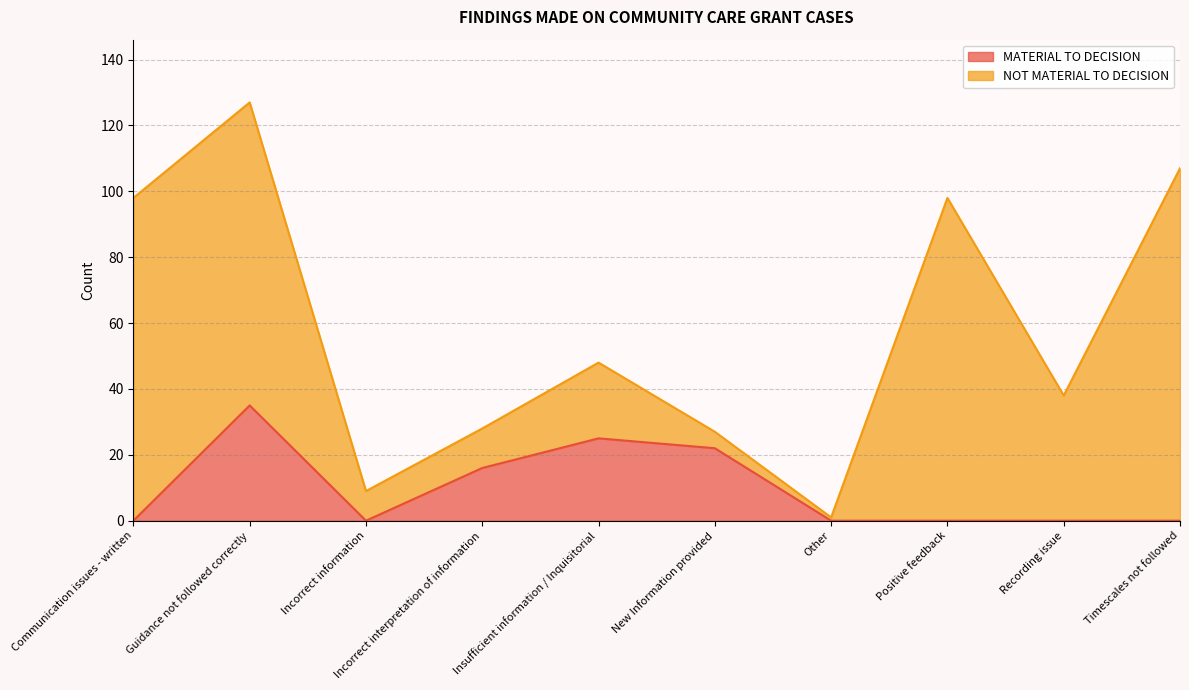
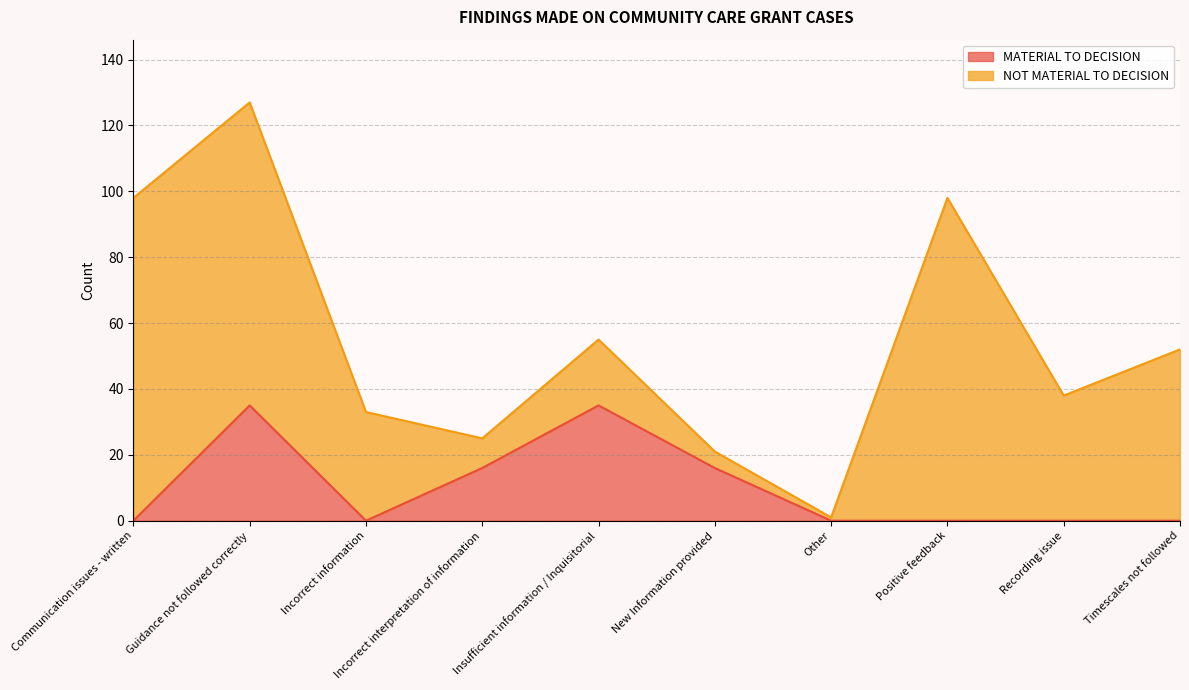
  {
    "MATERIAL TO DECISION": {
      "Communication issues - written": 0,
      "Guidance not followed correctly": 35,
      "Incorrect information": 0,
      "Incorrect interpretation of information": 16,
-     "Insufficient information / Inquisitorial": 25,
-     "New Information provided": 22,
+     "Insufficient information / Inquisitorial": 35,
+     "New Information provided": 16,
      "Other": 0,
      "Positive feedback": 0,
      "Recording issue": 0,
      "Timescales not followed": 0
    },
    "NOT MATERIAL TO DECISION": {
      "Communication issues - written": 98,
      "Guidance not followed correctly": 92,
-     "Incorrect information": 9,
-     "Incorrect interpretation of information": 12,
-     "Insufficient information / Inquisitorial": 23,
+     "Incorrect information": 33,
+     "Incorrect interpretation of information": 9,
+     "Insufficient information / Inquisitorial": 20,
      "New Information provided": 5,
      "Other": 1,
      "Positive feedback": 98,
      "Recording issue": 38,
-     "Timescales not followed": 107
+     "Timescales not followed": 52
    }
  }
